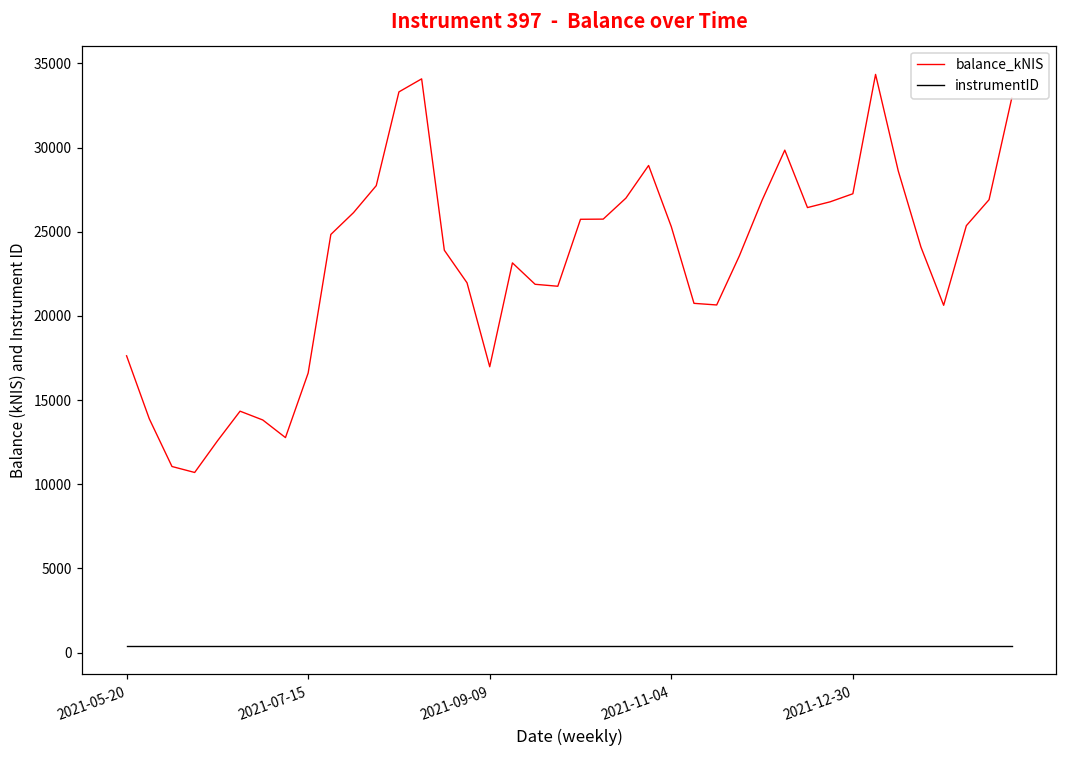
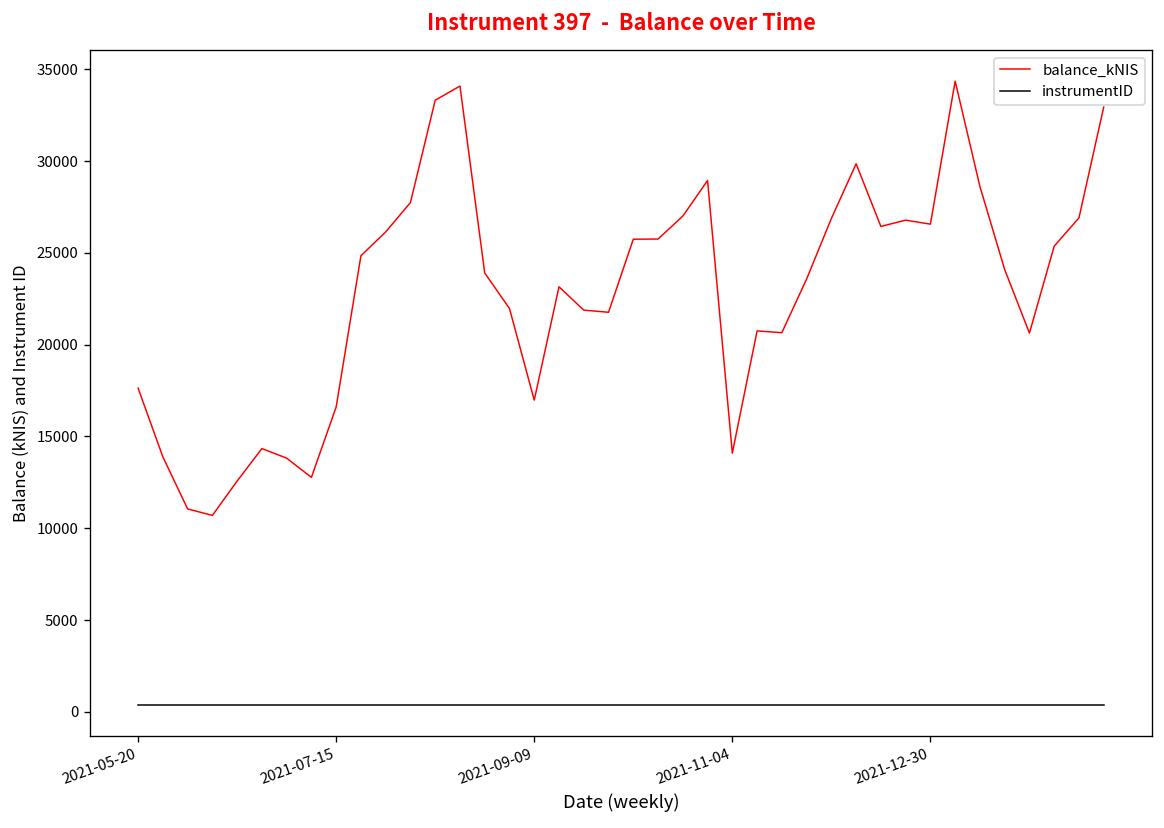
  {
    "balance_kNIS": {
      "2021-05-20": 17600,
      "2021-07-15": 16600,
      "2021-09-09": 17000,
-     "2021-11-04": 25300,
-     "2021-12-30": 27300
+     "2021-11-04": 14100,
+     "2021-12-30": 26600
    },
    "instrumentID": {
      "2021-05-20": 400,
      "2021-07-15": 400,
      "2021-09-09": 400,
      "2021-11-04": 400,
      "2021-12-30": 400
    }
  }
